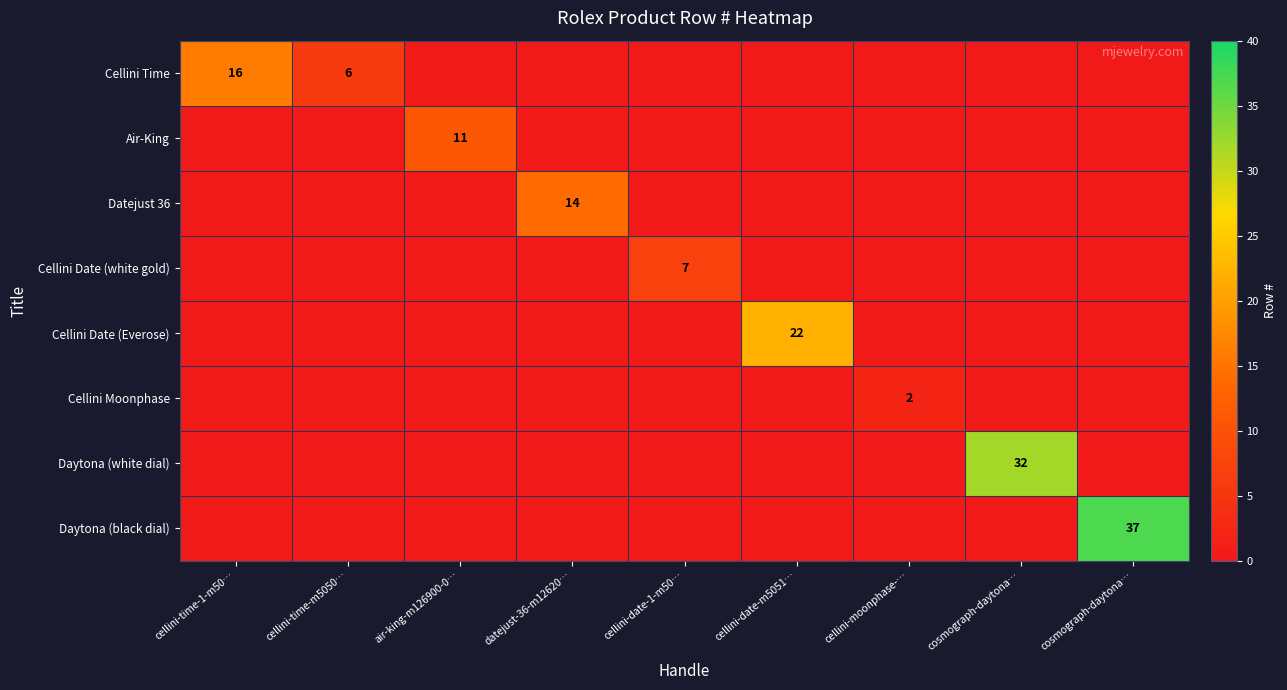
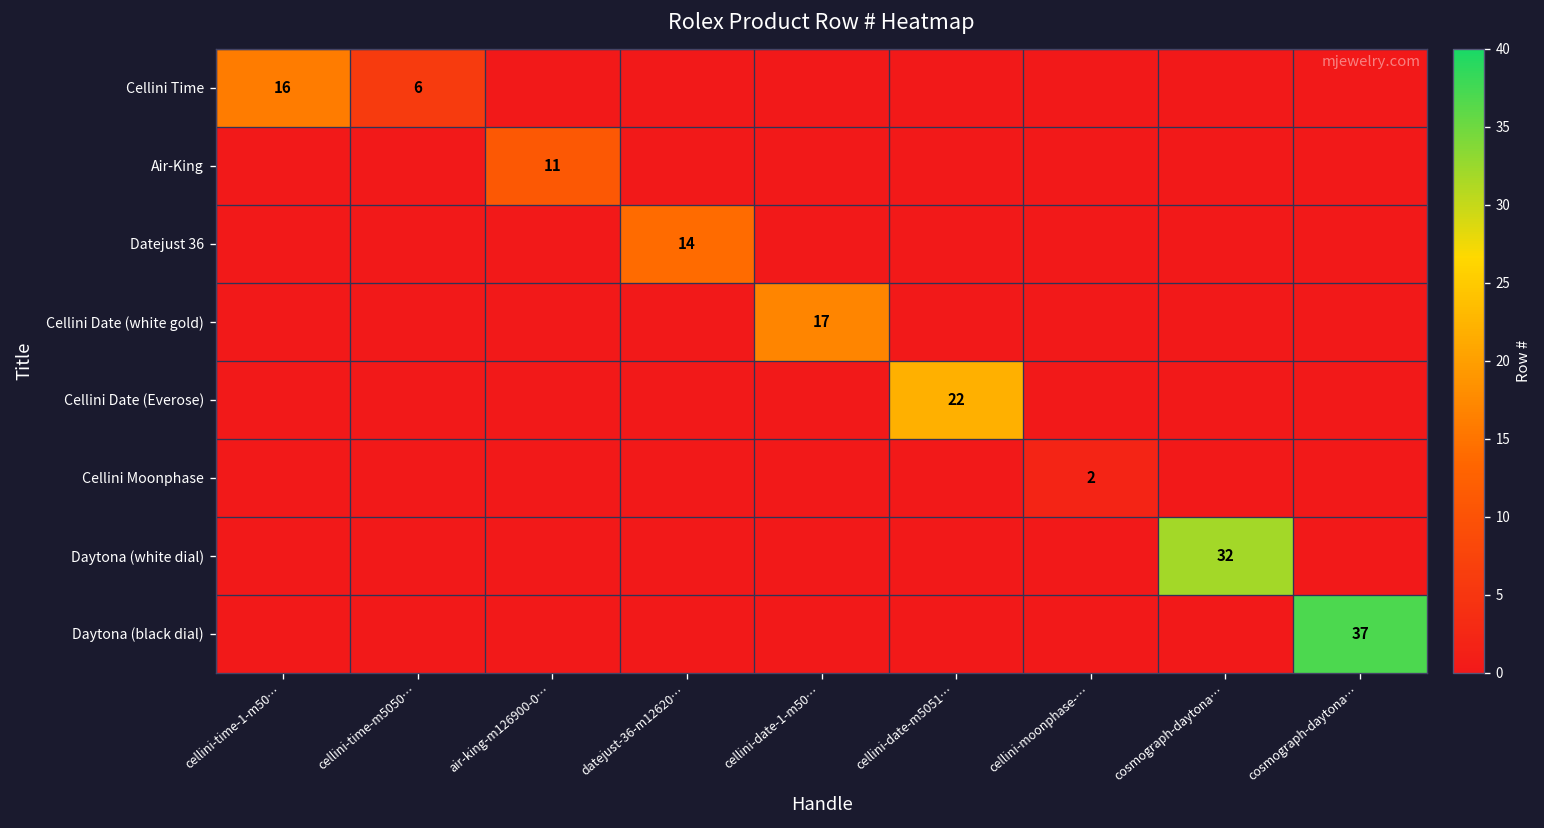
  {
    "Cellini Time": {
      "cellini-time-1-m50…": 16,
      "cellini-time-m5050…": 6
    },
    "Air-King": {
      "air-king-m126900-0…": 11
    },
    "Datejust 36": {
      "datejust-36-m12620…": 14
    },
    "Cellini Date (white gold)": {
-     "cellini-date-1-m50…": 7
+     "cellini-date-1-m50…": 17
    },
    "Cellini Date (Everose)": {
      "cellini-date-m5051…": 22
    },
    "Cellini Moonphase": {
      "cellini-moonphase-…": 2
    }
  }
